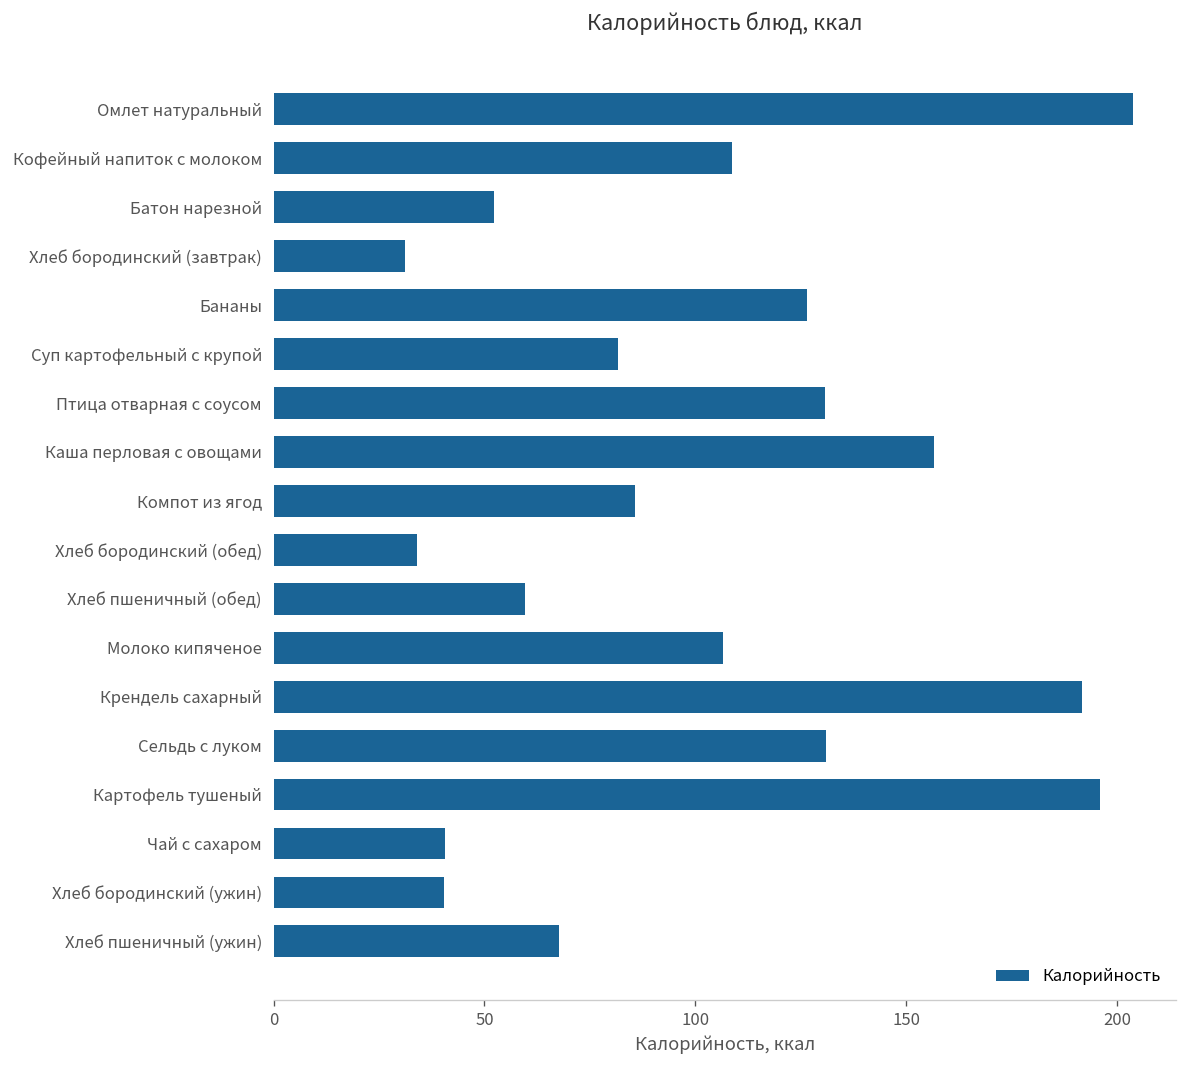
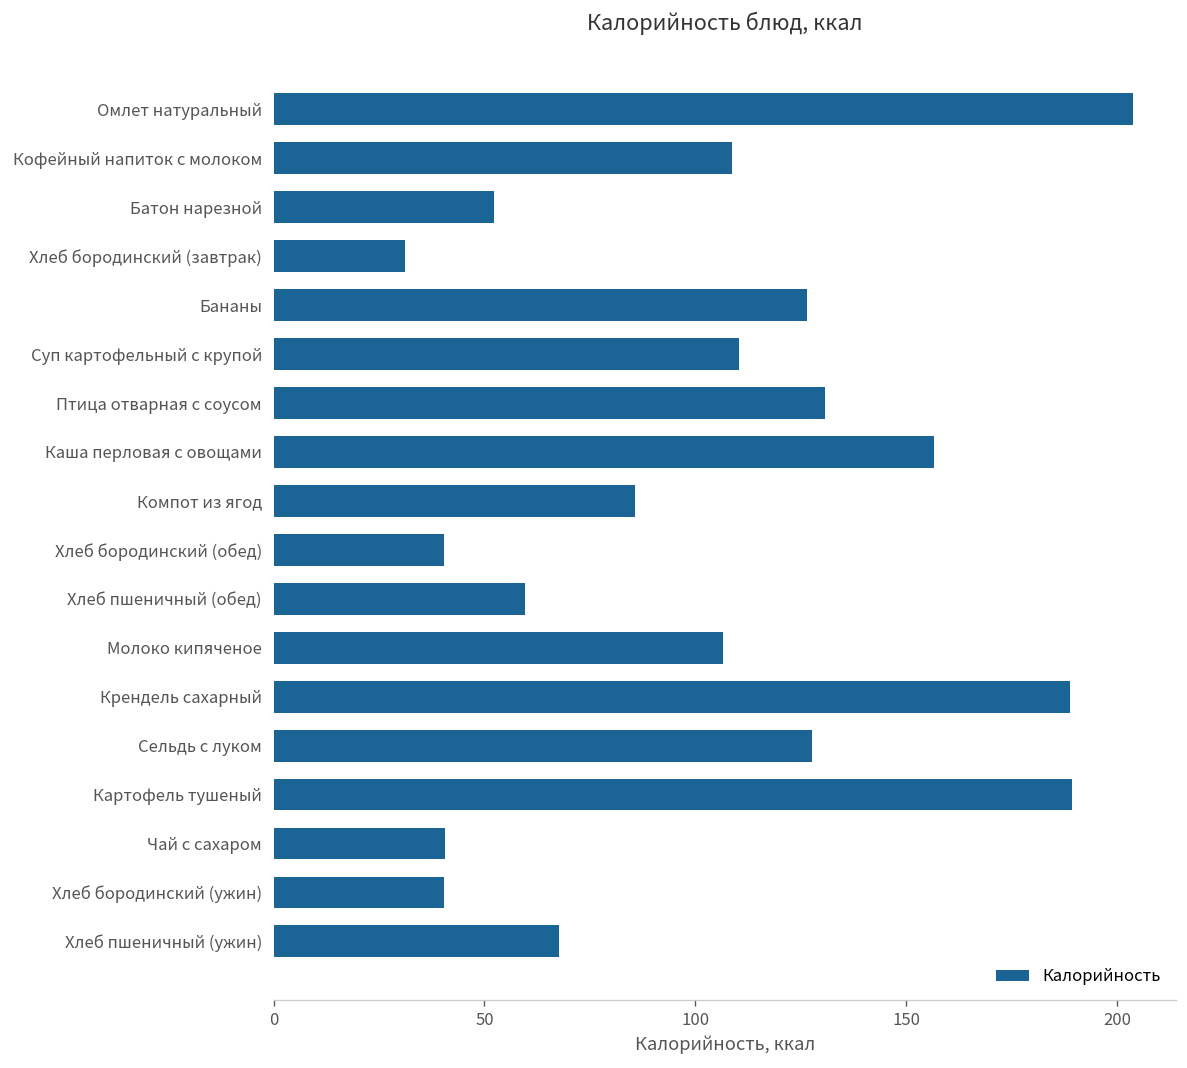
  {
    "Омлет натуральный": 204,
    "Кофейный напиток с молоком": 109,
    "Батон нарезной": 52,
    "Хлеб бородинский (завтрак)": 31,
    "Бананы": 127,
-   "Суп картофельный с крупой": 82,
+   "Суп картофельный с крупой": 110,
    "Птица отварная с соусом": 131,
    "Каша перловая с овощами": 157,
    "Компот из ягод": 86,
-   "Хлеб бородинский (обед)": 34,
+   "Хлеб бородинский (обед)": 40,
    "Хлеб пшеничный (обед)": 60,
    "Молоко кипяченое": 107,
-   "Крендель сахарный": 192,
-   "Сельдь с луком": 131,
-   "Картофель тушеный": 196,
+   "Крендель сахарный": 189,
+   "Сельдь с луком": 128,
+   "Картофель тушеный": 189,
    "Чай с сахаром": 41,
    "Хлеб бородинский (ужин)": 40,
    "Хлеб пшеничный (ужин)": 68
  }
